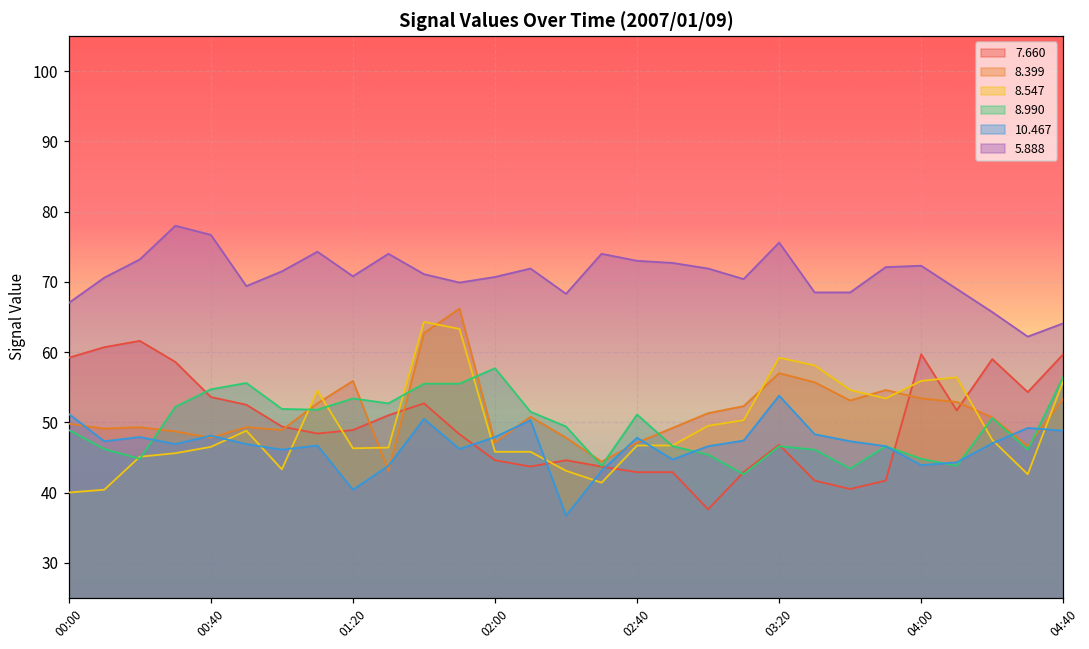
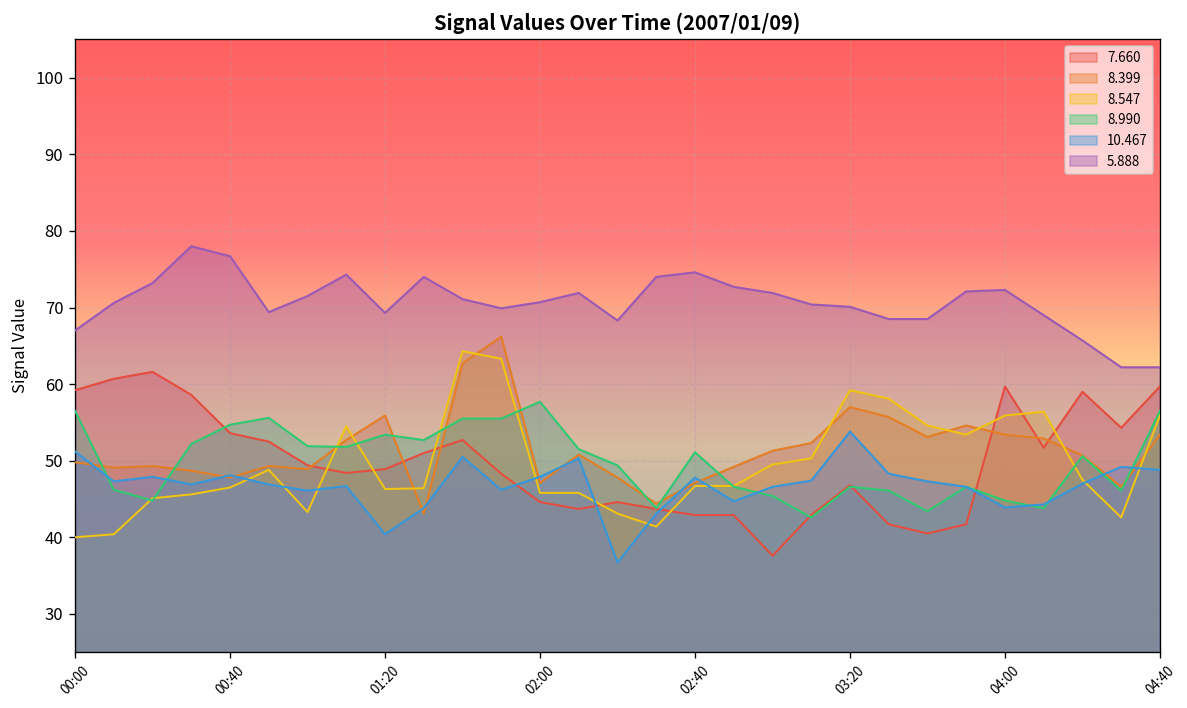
  {
    "8.990": {
-     "00:00": 49,
+     "00:00": 57,
      "00:40": 55,
      "01:20": 53,
      "02:00": 58,
      "02:40": 51,
      "04:00": 45,
      "04:40": 57
    },
    "10.467": {
      "00:00": 51,
      "01:20": 40,
      "02:00": 48,
      "02:40": 48,
      "03:20": 54,
      "04:00": 44,
      "04:40": 49
    },
    "5.888": {
      "00:00": 67,
      "00:40": 77,
-     "01:20": 71,
+     "01:20": 69,
      "02:00": 71,
-     "02:40": 73,
-     "03:20": 76,
+     "02:40": 75,
+     "03:20": 70,
      "04:00": 72,
-     "04:40": 64
+     "04:40": 62
    }
  }
